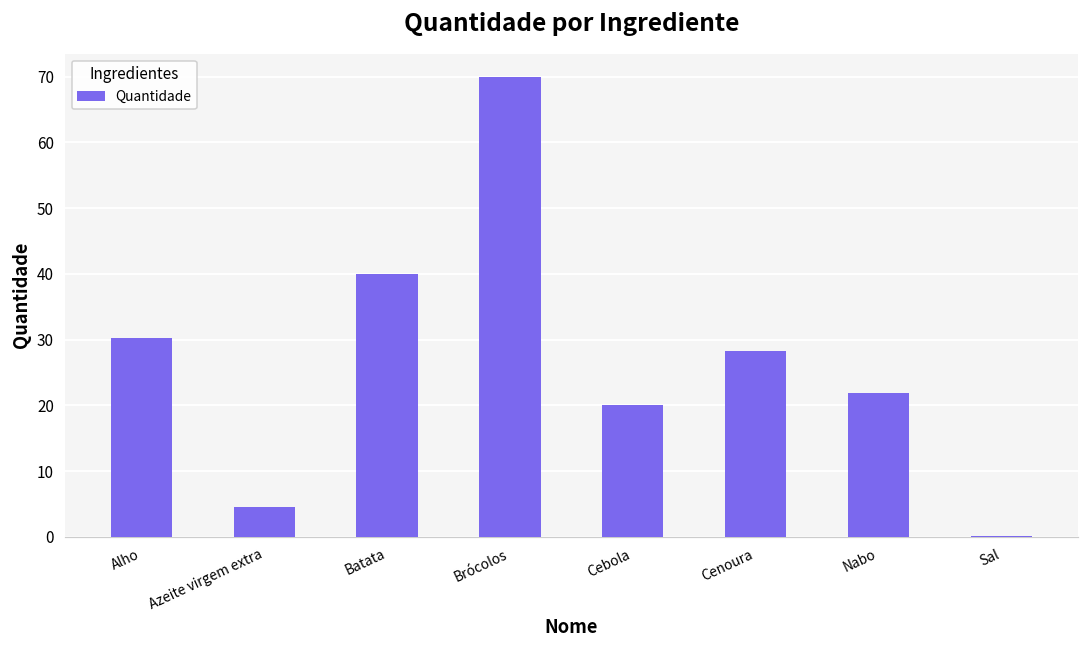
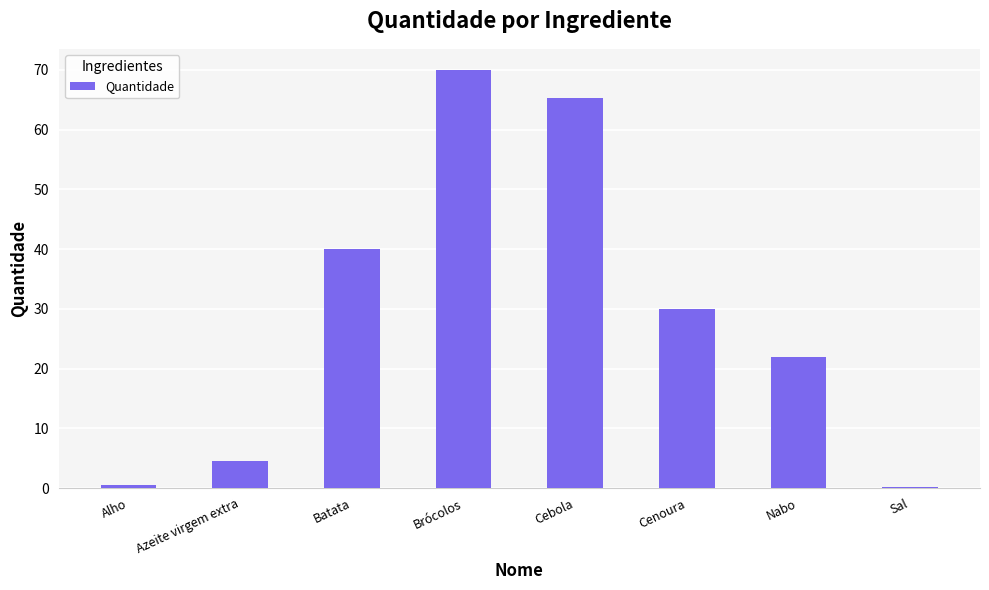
  {
-   "Alho": 30,
+   "Alho": 1,
    "Azeite virgem extra": 5,
    "Batata": 40,
    "Brócolos": 70,
-   "Cebola": 20,
-   "Cenoura": 28,
+   "Cebola": 65,
+   "Cenoura": 30,
    "Nabo": 22
  }
